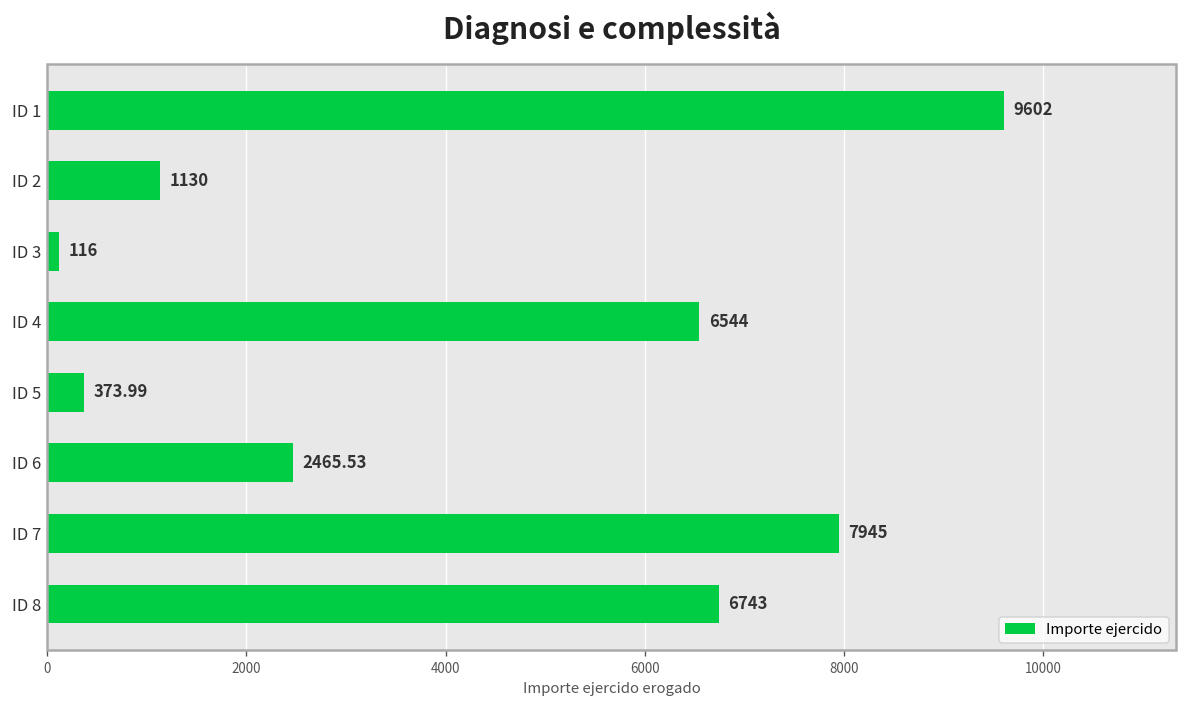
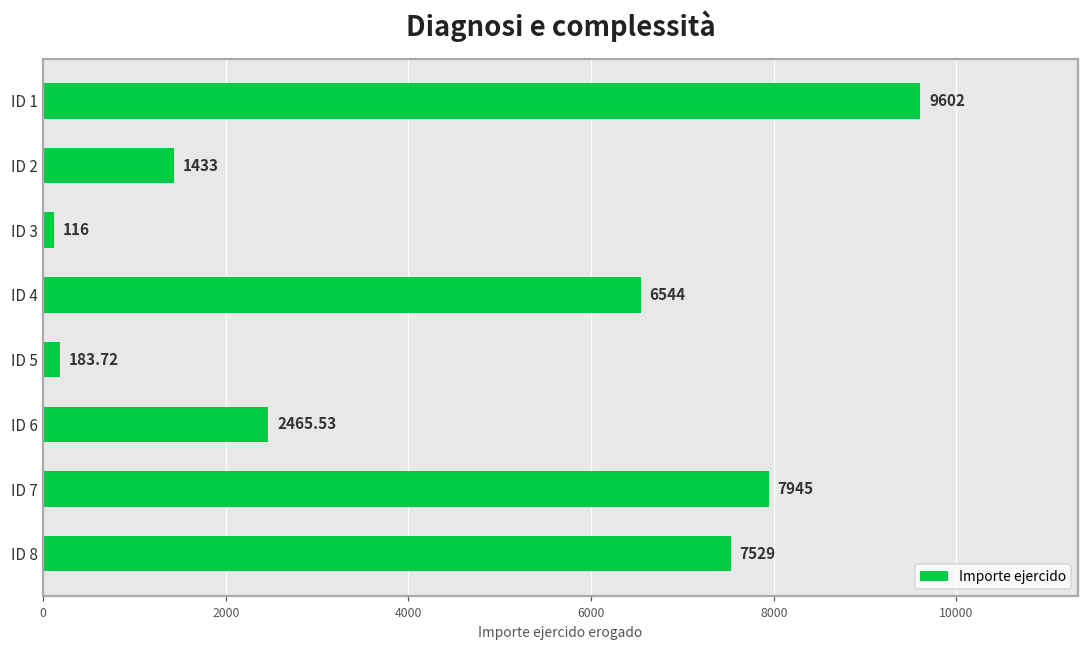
  {
    "ID 1": 9602,
-   "ID 2": 1130,
+   "ID 2": 1433,
    "ID 3": 116,
    "ID 4": 6544,
-   "ID 5": 373.99,
+   "ID 5": 183.72,
    "ID 6": 2465.53,
    "ID 7": 7945,
-   "ID 8": 6743
+   "ID 8": 7529
  }
